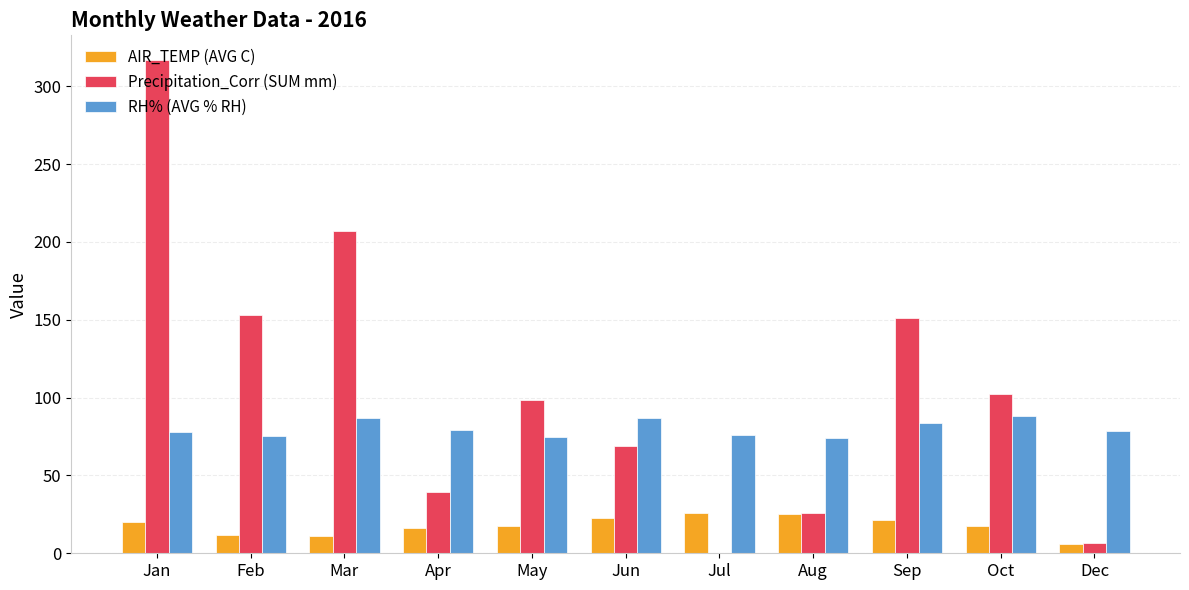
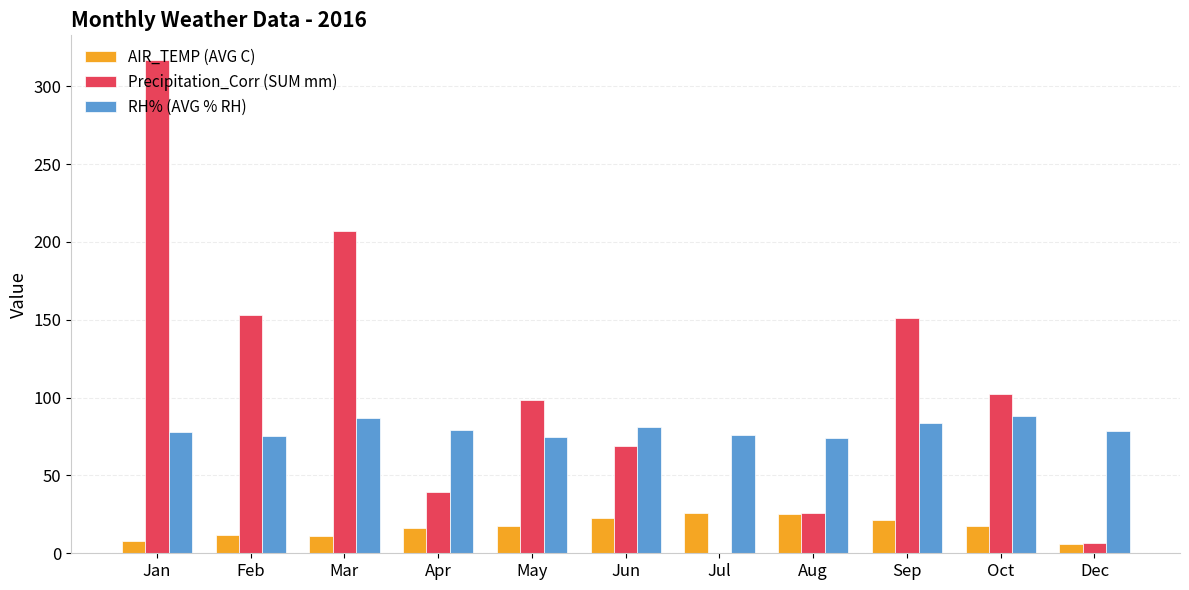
  {
    "AIR_TEMP (AVG C)": {
-     "Jan": 20,
+     "Jan": 8,
      "Feb": 12,
      "Mar": 11,
      "Apr": 16,
      "May": 17,
      "Jun": 23,
      "Jul": 26,
      "Aug": 25,
      "Sep": 21,
      "Oct": 18,
      "Dec": 6
    },
    "Precipitation_Corr (SUM mm)": {
      "Jan": 317,
      "Feb": 153,
      "Mar": 207,
      "Apr": 39,
      "May": 98,
      "Jun": 69,
      "Jul": 0,
      "Aug": 26,
      "Sep": 151,
      "Oct": 102,
      "Dec": 7
    },
    "RH% (AVG % RH)": {
      "Jan": 78,
      "Feb": 75,
      "Mar": 87,
      "Apr": 79,
      "May": 75,
-     "Jun": 87,
+     "Jun": 81,
      "Jul": 76,
      "Aug": 74,
      "Sep": 83,
      "Oct": 88,
      "Dec": 79
    }
  }
